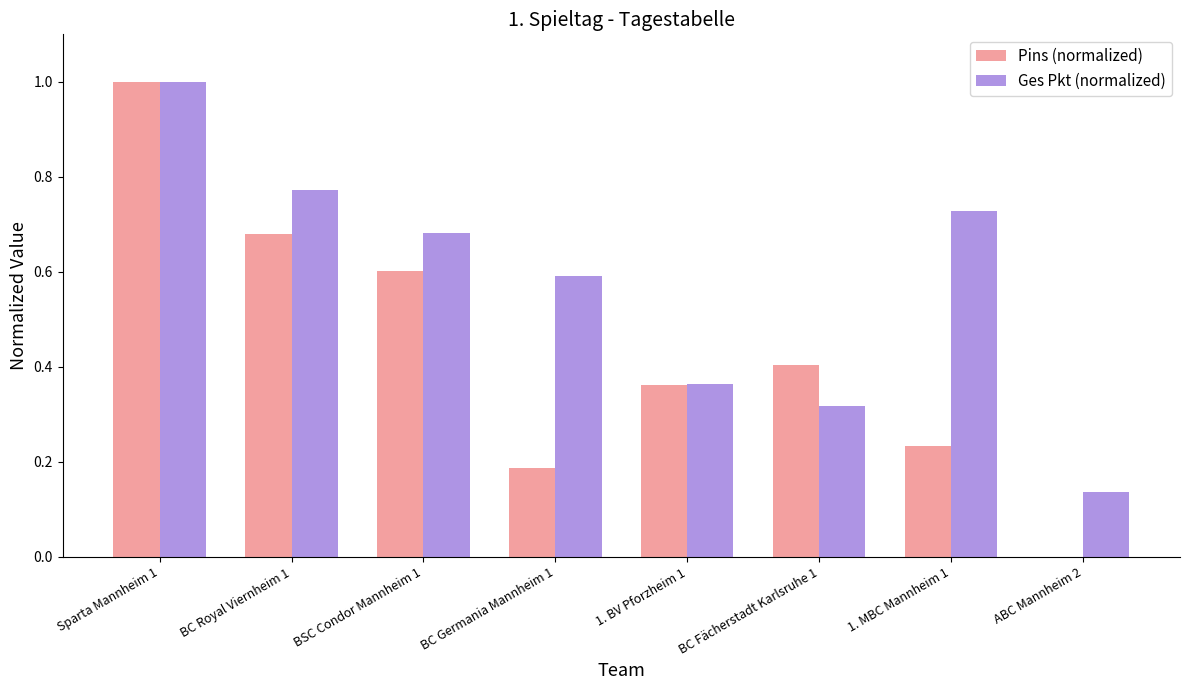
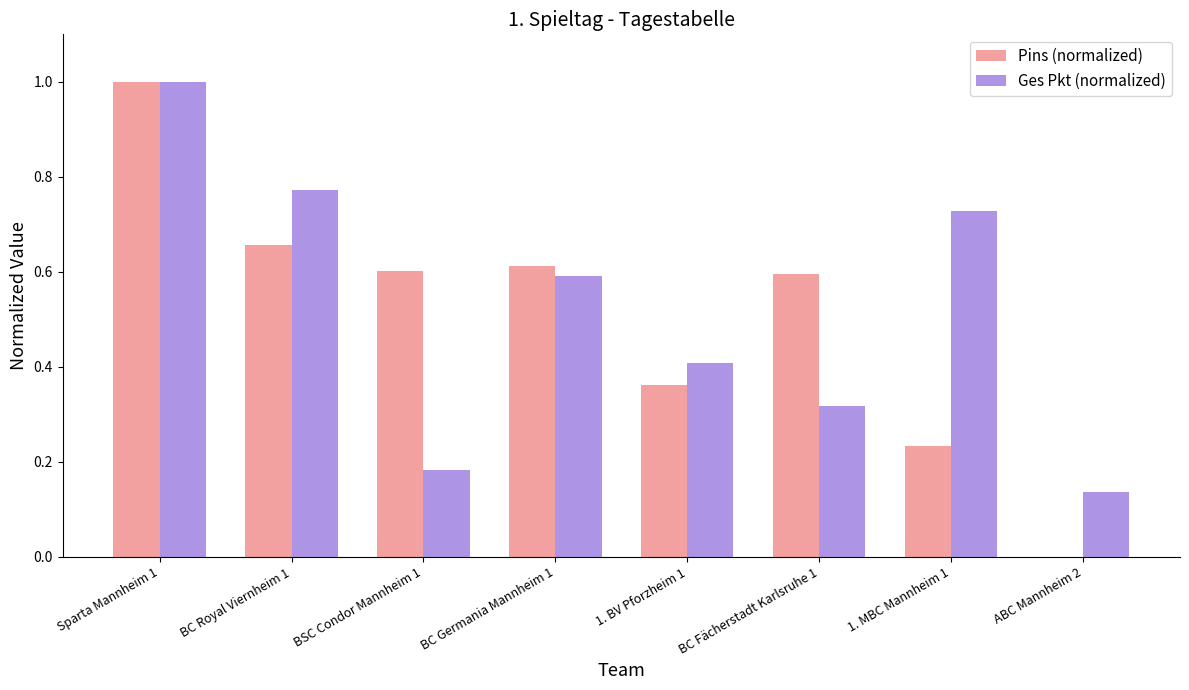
  {
    "Pins (normalized)": {
      "Sparta Mannheim 1": 1.00,
-     "BC Royal Viernheim 1": 0.68,
+     "BC Royal Viernheim 1": 0.66,
      "BSC Condor Mannheim 1": 0.60,
-     "BC Germania Mannheim 1": 0.19,
+     "BC Germania Mannheim 1": 0.61,
      "1. BV Pforzheim 1": 0.36,
-     "BC Fächerstadt Karlsruhe 1": 0.40,
+     "BC Fächerstadt Karlsruhe 1": 0.59,
      "1. MBC Mannheim 1": 0.23,
      "ABC Mannheim 2": 0.00
    },
    "Ges Pkt (normalized)": {
      "Sparta Mannheim 1": 1.00,
      "BC Royal Viernheim 1": 0.77,
-     "BSC Condor Mannheim 1": 0.68,
+     "BSC Condor Mannheim 1": 0.18,
      "BC Germania Mannheim 1": 0.59,
-     "1. BV Pforzheim 1": 0.36,
+     "1. BV Pforzheim 1": 0.41,
      "BC Fächerstadt Karlsruhe 1": 0.32,
      "1. MBC Mannheim 1": 0.73,
      "ABC Mannheim 2": 0.14
    }
  }
